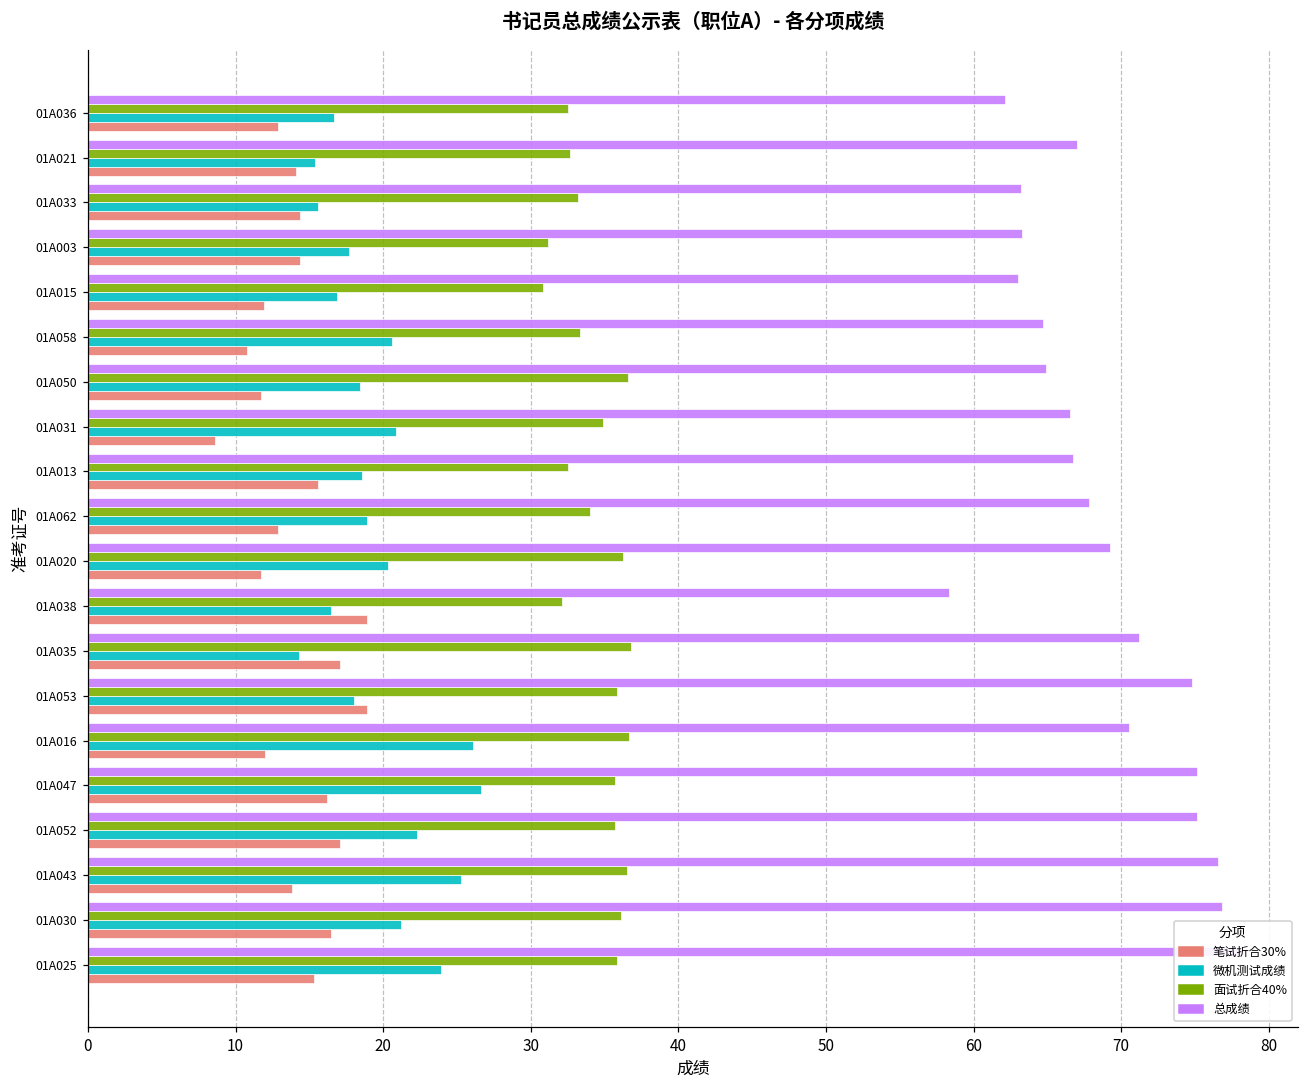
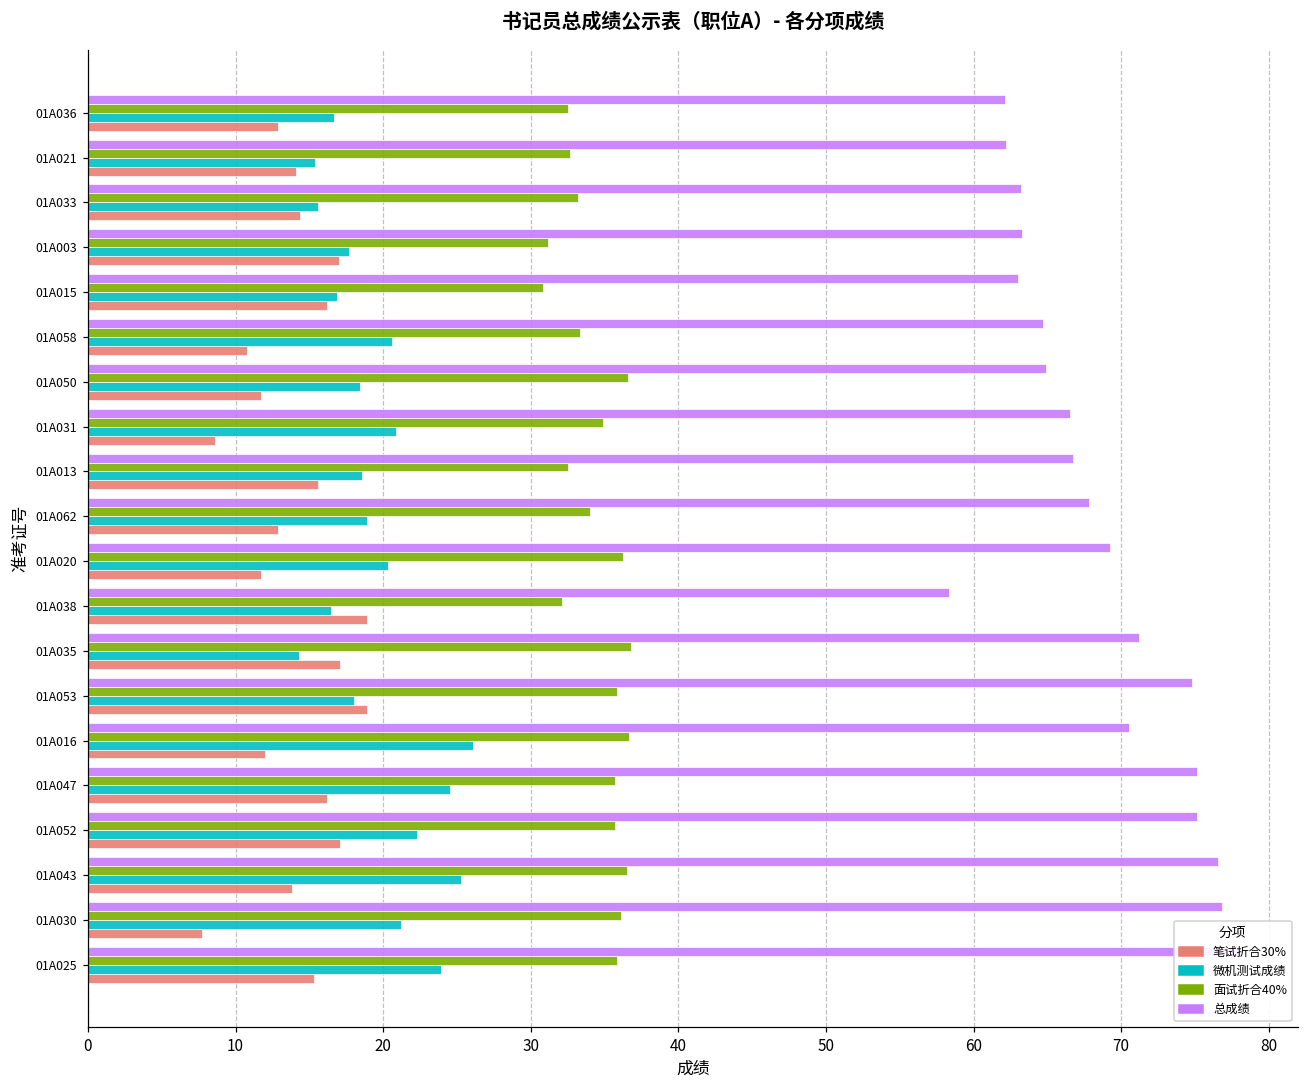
  {
    "笔试折合30%": {
      "01A036": 12.9,
      "01A021": 14.1,
      "01A033": 14.4,
-     "01A003": 14.4,
-     "01A015": 11.9,
+     "01A003": 17.0,
+     "01A015": 16.2,
      "01A058": 10.8,
      "01A050": 11.7,
      "01A031": 8.6,
      "01A013": 15.6,
      "01A062": 12.9,
      "01A020": 11.7,
      "01A038": 18.9,
      "01A035": 17.1,
      "01A053": 18.9,
      "01A016": 12.0,
      "01A047": 16.2,
      "01A052": 17.1,
      "01A043": 13.8,
-     "01A030": 16.5,
+     "01A030": 7.7,
      "01A025": 15.3
    },
    "微机测试成绩": {
      "01A036": 16.7,
      "01A021": 15.4,
      "01A033": 15.6,
      "01A003": 17.7,
      "01A015": 16.9,
      "01A058": 20.6,
      "01A050": 18.4,
      "01A031": 20.9,
      "01A013": 18.6,
      "01A062": 18.9,
      "01A020": 20.3,
      "01A038": 16.5,
      "01A035": 14.3,
      "01A053": 18.0,
      "01A016": 26.1,
-     "01A047": 26.6,
+     "01A047": 24.5,
      "01A052": 22.3,
      "01A043": 25.3,
      "01A030": 21.2,
      "01A025": 23.9
    },
    "面试折合40%": {
      "01A036": 32.5,
      "01A021": 32.7,
      "01A033": 33.2,
      "01A003": 31.2,
      "01A015": 30.8,
      "01A058": 33.3,
      "01A050": 36.6,
      "01A031": 34.9,
      "01A013": 32.5,
      "01A062": 34.0,
      "01A020": 36.3,
      "01A038": 32.1,
      "01A035": 36.8,
      "01A053": 35.9,
      "01A016": 36.7,
      "01A047": 35.7,
      "01A052": 35.7,
      "01A043": 36.5,
      "01A030": 36.1,
      "01A025": 35.9
    },
    "总成绩": {
      "01A036": 62.1,
-     "01A021": 67.0,
+     "01A021": 62.2,
      "01A033": 63.2,
      "01A003": 63.3,
      "01A015": 63.0,
      "01A058": 64.7,
      "01A050": 64.9,
      "01A031": 66.5,
      "01A013": 66.7,
      "01A062": 67.8,
      "01A020": 69.3,
      "01A038": 58.3,
      "01A035": 71.2,
      "01A053": 74.8,
      "01A016": 70.5,
      "01A047": 75.1,
      "01A052": 75.1,
      "01A043": 76.5,
      "01A030": 76.8
    }
  }
